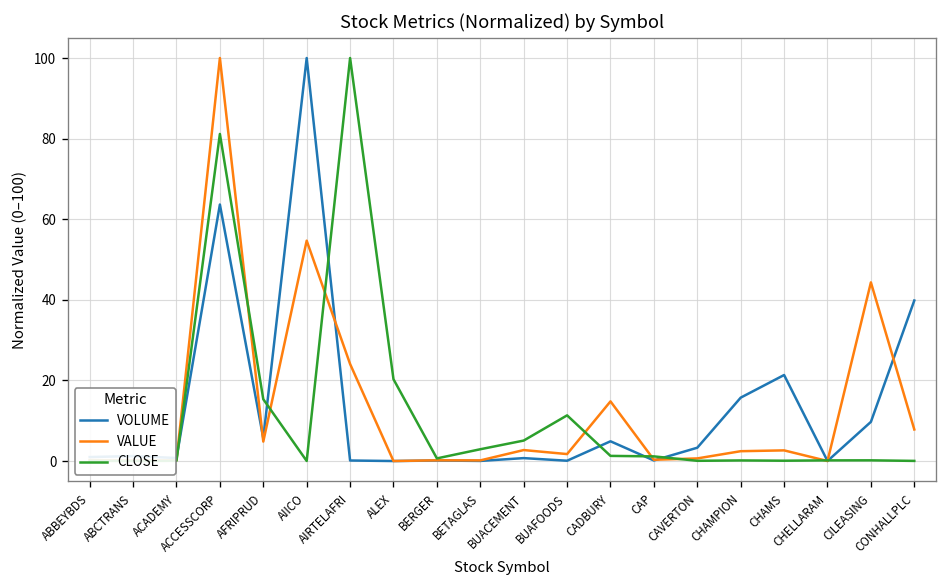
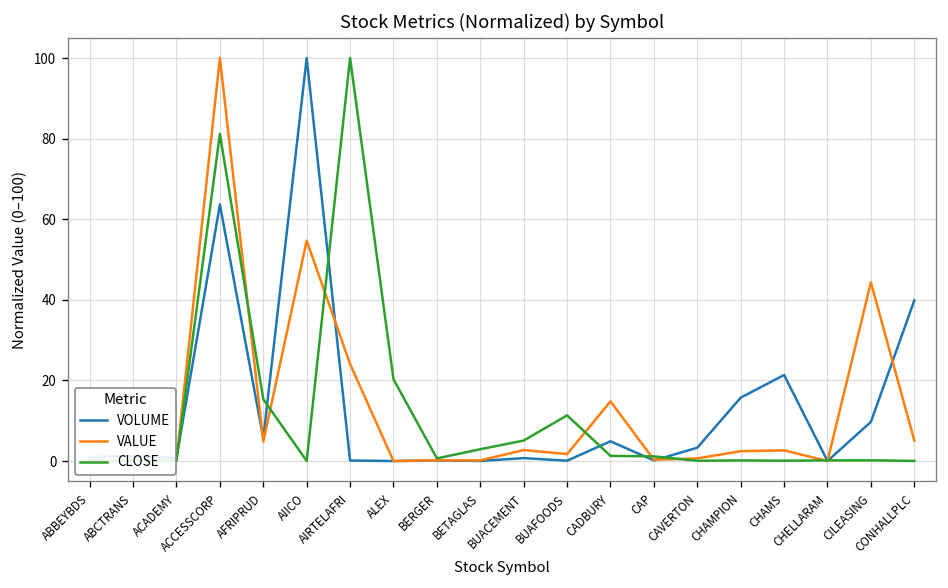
  {
    "VOLUME": {
      "ACCESSCORP": 64,
      "AFRIPRUD": 6,
      "AIICO": 100,
      "AIRTELAFRI": 0,
      "BUACEMENT": 1,
      "BUAFOODS": 0,
      "CADBURY": 5,
      "CAVERTON": 3,
      "CHAMPION": 16,
      "CHAMS": 21,
      "CILEASING": 10,
      "CONHALLPLC": 40
    },
    "VALUE": {
      "ACCESSCORP": 100,
      "AFRIPRUD": 5,
      "AIICO": 55,
      "AIRTELAFRI": 24,
      "BUACEMENT": 3,
      "BUAFOODS": 2,
      "CADBURY": 15,
      "CHAMPION": 2,
      "CHAMS": 3,
      "CILEASING": 44,
-     "CONHALLPLC": 8
+     "CONHALLPLC": 5
    },
    "CLOSE": {
      "ACCESSCORP": 81,
      "AFRIPRUD": 15,
      "AIICO": 0,
      "AIRTELAFRI": 100,
      "ALEX": 20,
      "BETAGLAS": 3,
      "BUACEMENT": 5,
      "BUAFOODS": 11,
      "CADBURY": 1,
      "CAP": 1,
      "CHAMPION": 0,
      "CHAMS": 0,
      "CILEASING": 0,
      "CONHALLPLC": 0
    }
  }
